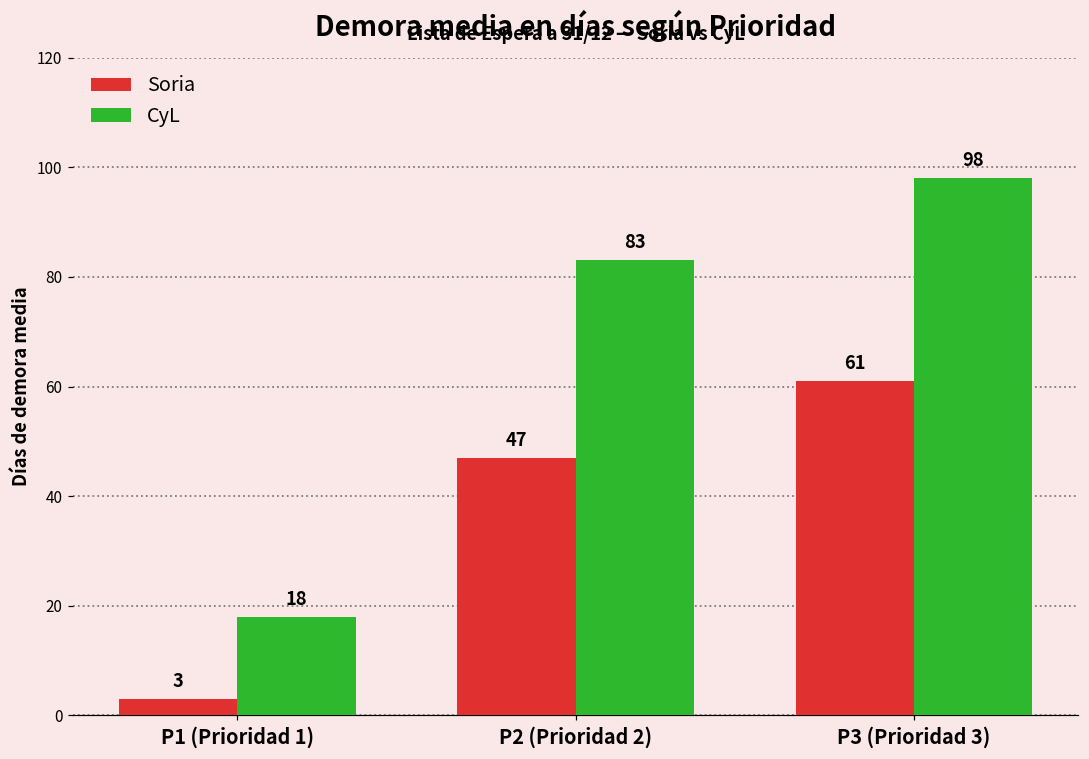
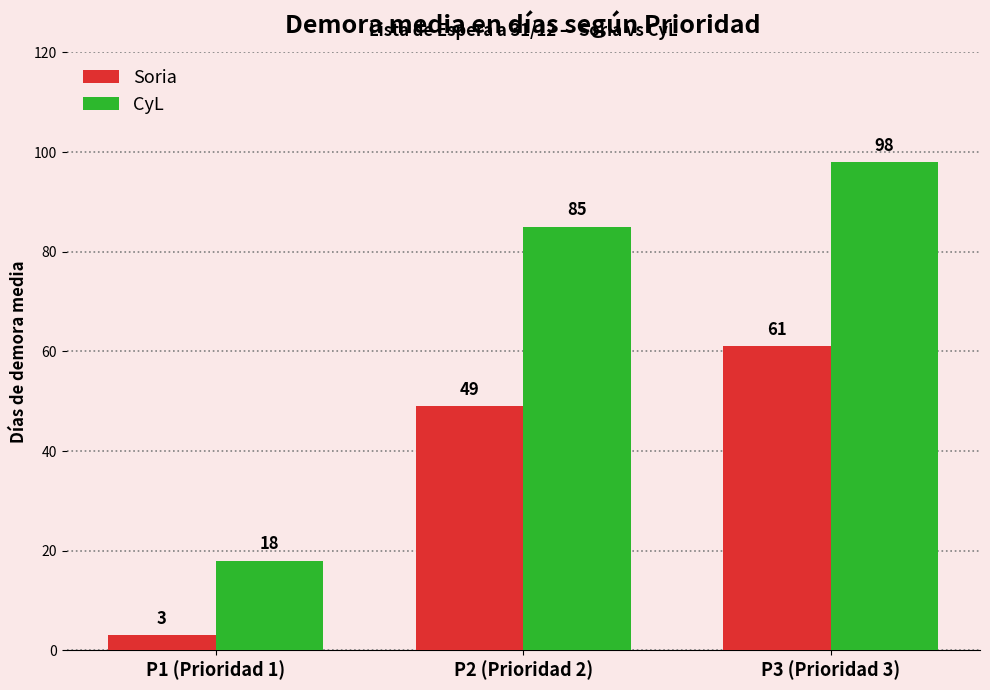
  {
    "Soria": {
      "P1 (Prioridad 1)": 3,
-     "P2 (Prioridad 2)": 47,
+     "P2 (Prioridad 2)": 49,
      "P3 (Prioridad 3)": 61
    },
    "CyL": {
      "P1 (Prioridad 1)": 18,
-     "P2 (Prioridad 2)": 83,
+     "P2 (Prioridad 2)": 85,
      "P3 (Prioridad 3)": 98
    }
  }
